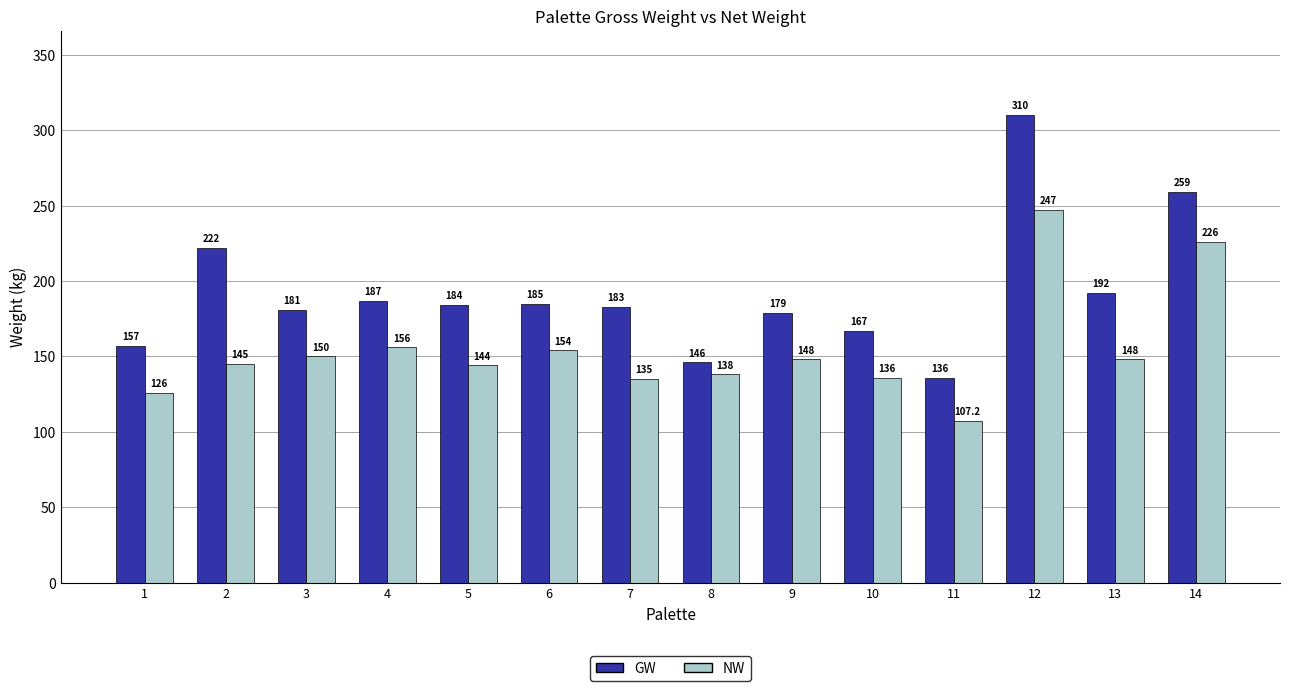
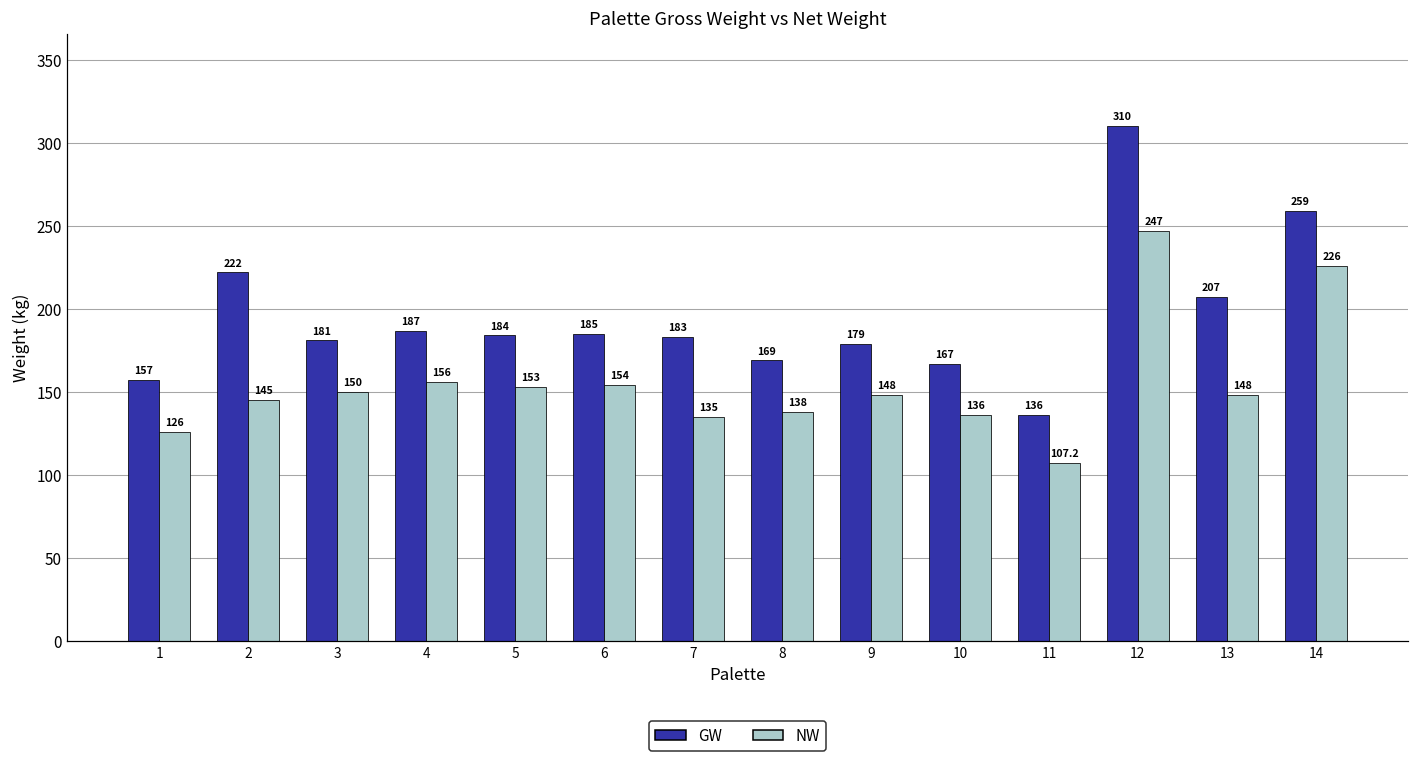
  {
    "GW": {
      "1": 157,
      "2": 222,
      "3": 181,
      "4": 187,
      "5": 184,
      "6": 185,
      "7": 183,
-     "8": 146,
+     "8": 169,
      "9": 179,
      "10": 167,
      "11": 136,
      "12": 310,
-     "13": 192,
+     "13": 207,
      "14": 259
    },
    "NW": {
      "1": 126,
      "2": 145,
      "3": 150,
      "4": 156,
-     "5": 144,
+     "5": 153,
      "6": 154,
      "7": 135,
      "8": 138,
      "9": 148,
      "10": 136,
      "11": 107.2,
      "12": 247,
      "13": 148,
      "14": 226
    }
  }
